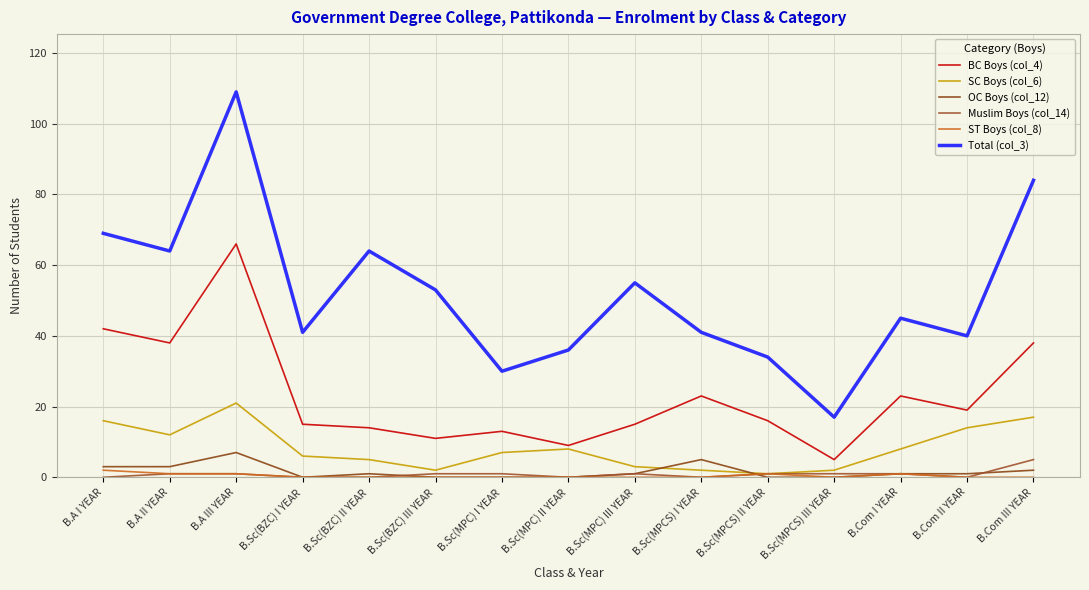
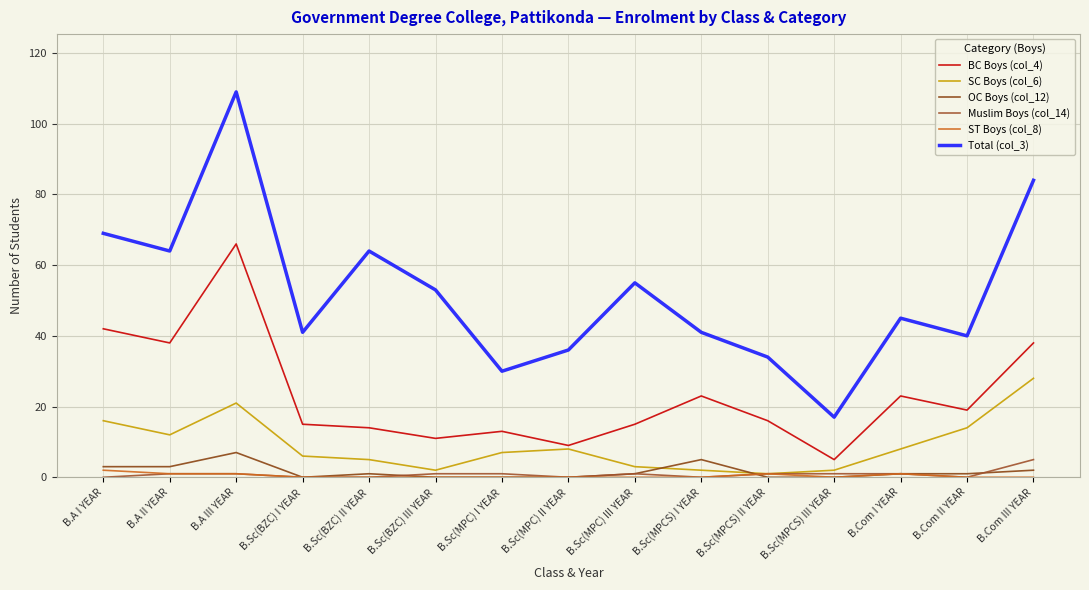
  {
    "BC Boys (col_4)": {
      "B.A I YEAR": 42,
      "B.A II YEAR": 38,
      "B.A III YEAR": 66,
      "B.Sc(BZC) I YEAR": 15,
      "B.Sc(BZC) II YEAR": 14,
      "B.Sc(BZC) III YEAR": 11,
      "B.Sc(MPC) I YEAR": 13,
      "B.Sc(MPC) II YEAR": 9,
      "B.Sc(MPC) III YEAR": 15,
      "B.Sc(MPCS) I YEAR": 23,
      "B.Sc(MPCS) II YEAR": 16,
      "B.Sc(MPCS) III YEAR": 5,
      "B.Com I YEAR": 23,
      "B.Com II YEAR": 19,
      "B.Com III YEAR": 38
    },
    "SC Boys (col_6)": {
      "B.A I YEAR": 16,
      "B.A II YEAR": 12,
      "B.A III YEAR": 21,
      "B.Sc(BZC) I YEAR": 6,
      "B.Sc(BZC) II YEAR": 5,
      "B.Sc(BZC) III YEAR": 2,
      "B.Sc(MPC) I YEAR": 7,
      "B.Sc(MPC) II YEAR": 8,
      "B.Sc(MPC) III YEAR": 3,
      "B.Sc(MPCS) I YEAR": 2,
      "B.Sc(MPCS) III YEAR": 2,
      "B.Com I YEAR": 8,
      "B.Com II YEAR": 14,
-     "B.Com III YEAR": 17
+     "B.Com III YEAR": 28
    },
    "Total (col_3)": {
      "B.A I YEAR": 69,
      "B.A II YEAR": 64,
      "B.A III YEAR": 109,
      "B.Sc(BZC) I YEAR": 41,
      "B.Sc(BZC) II YEAR": 64,
      "B.Sc(BZC) III YEAR": 53,
      "B.Sc(MPC) I YEAR": 30,
      "B.Sc(MPC) II YEAR": 36,
      "B.Sc(MPC) III YEAR": 55,
      "B.Sc(MPCS) I YEAR": 41,
      "B.Sc(MPCS) II YEAR": 34,
      "B.Sc(MPCS) III YEAR": 17,
      "B.Com I YEAR": 45,
      "B.Com II YEAR": 40,
      "B.Com III YEAR": 84
    }
  }
